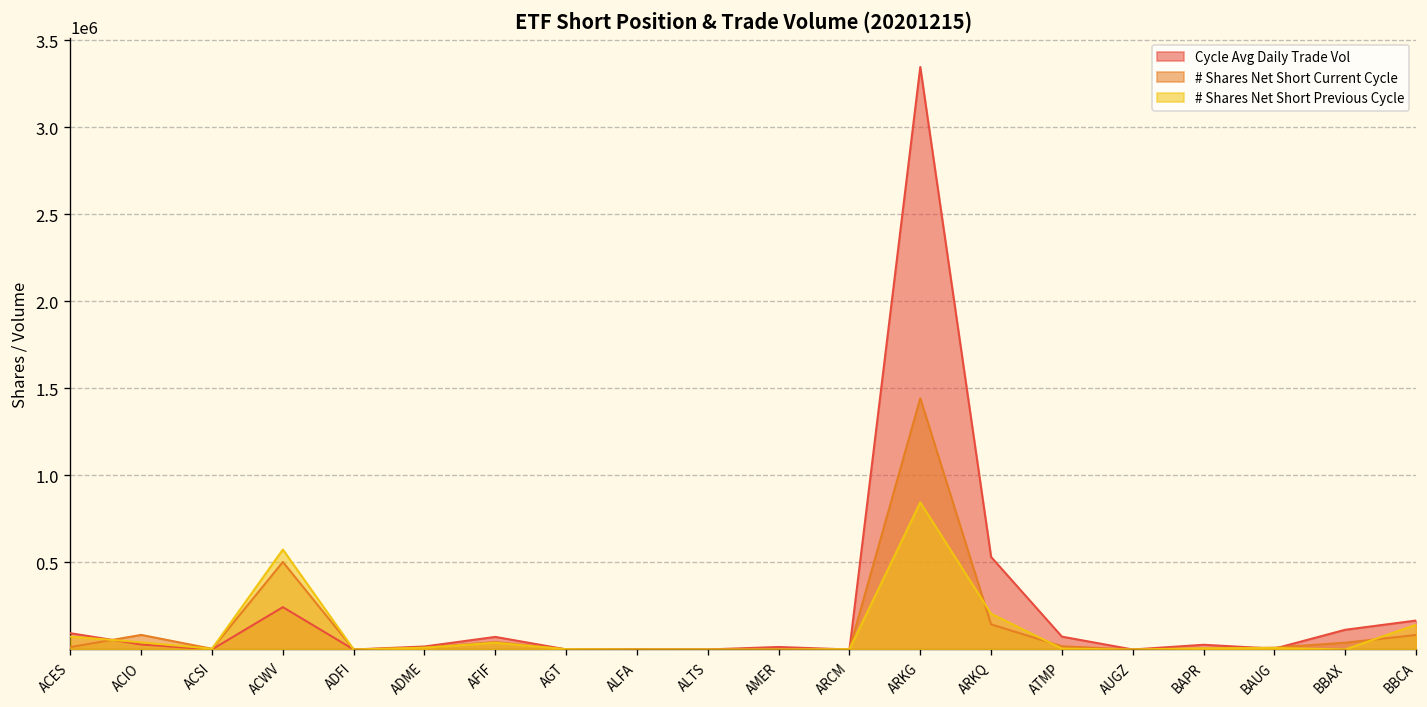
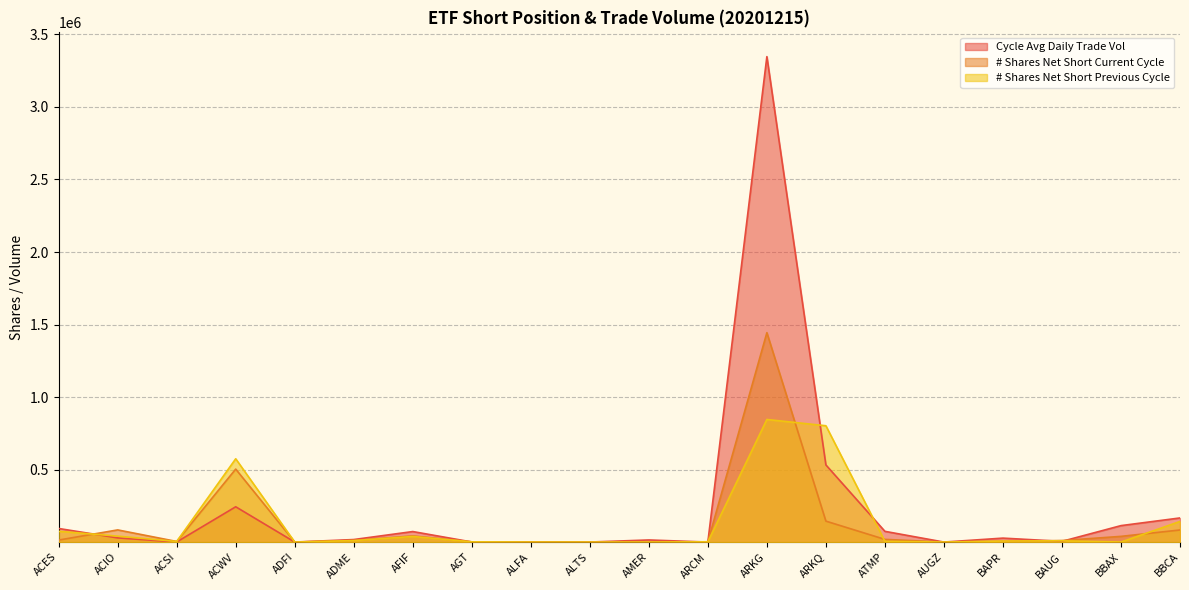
  {
    "# Shares Net Short Previous Cycle": {
      "ACES": 70000,
      "ACWV": 570000,
      "ARKG": 850000,
-     "ARKQ": 210000,
+     "ARKQ": 800000,
      "BBAX": 0,
      "BBCA": 140000
    }
  }
